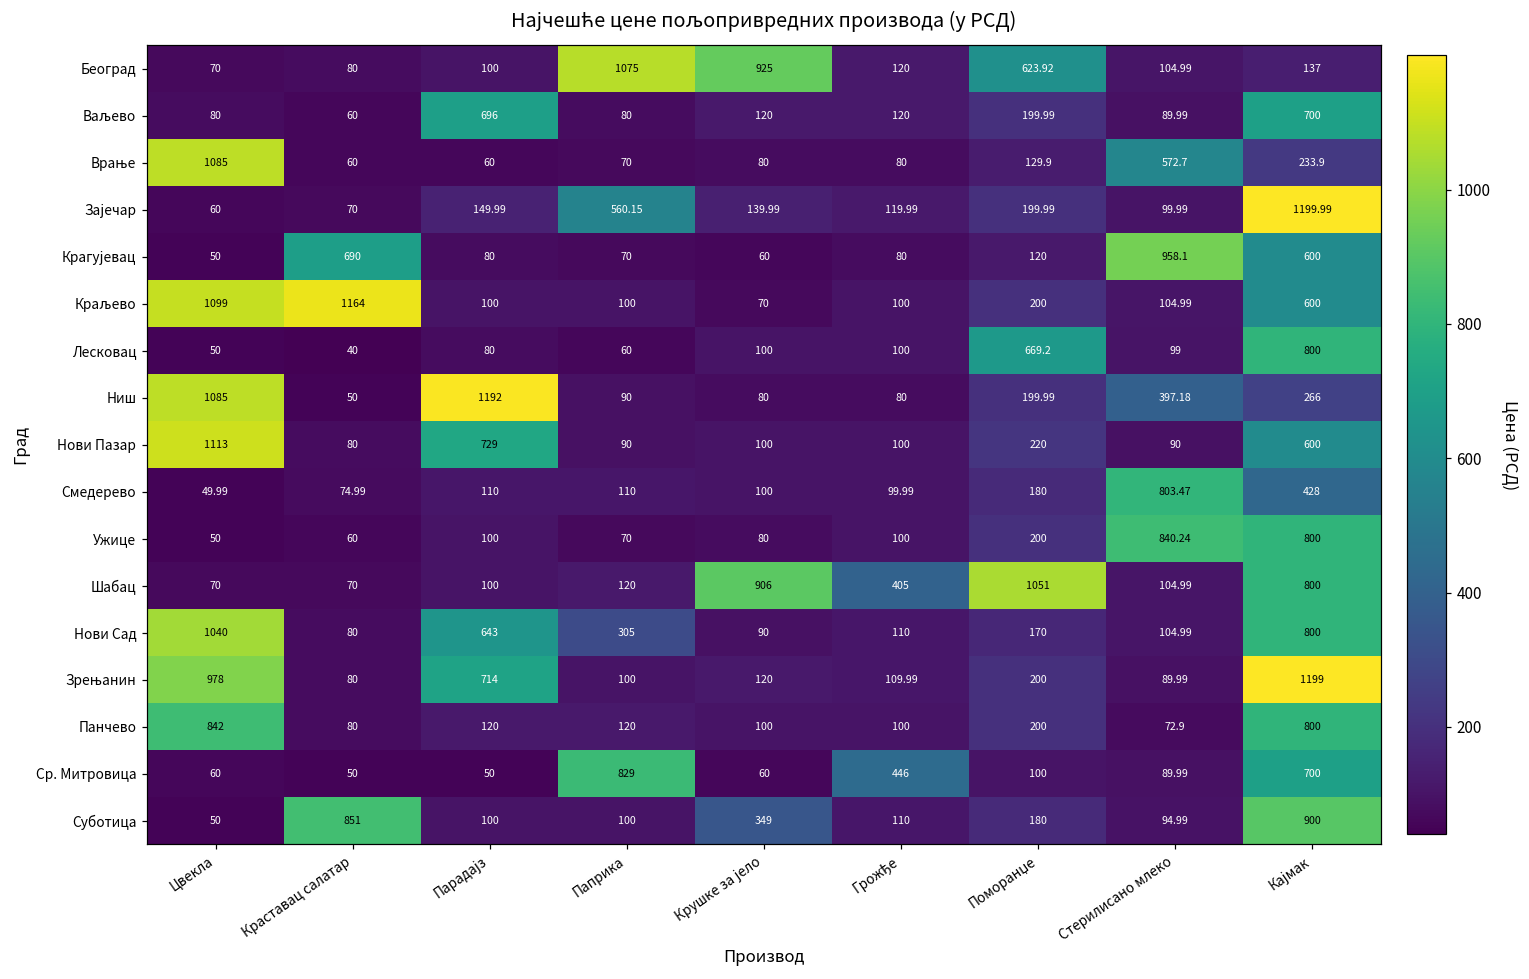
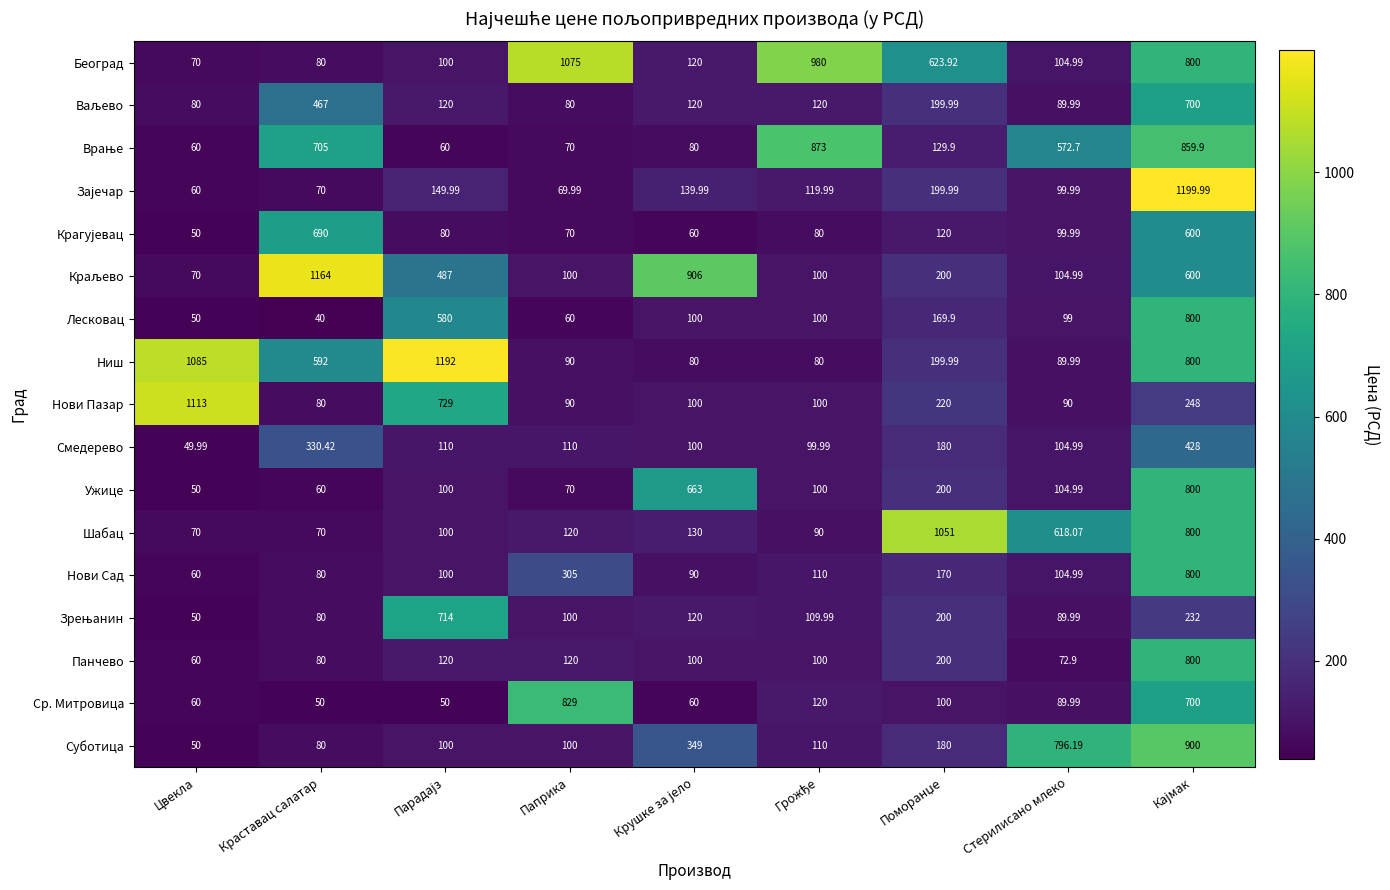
  {
    "Београд": {
      "Цвекла": 70,
      "Краставац салатар": 80,
      "Парадајз": 100,
      "Паприка": 1075,
-     "Крушке за јело": 925,
-     "Грожђе": 120,
+     "Крушке за јело": 120,
+     "Грожђе": 980,
      "Поморанџе": 623.92,
      "Стерилисано млеко": 104.99,
-     "Кајмак": 137
+     "Кајмак": 800
    },
    "Ваљево": {
      "Цвекла": 80,
-     "Краставац салатар": 60,
-     "Парадајз": 696,
+     "Краставац салатар": 467,
+     "Парадајз": 120,
      "Паприка": 80,
      "Крушке за јело": 120,
      "Грожђе": 120,
      "Поморанџе": 199.99,
      "Стерилисано млеко": 89.99,
      "Кајмак": 700
    },
    "Врање": {
-     "Цвекла": 1085,
-     "Краставац салатар": 60,
+     "Цвекла": 60,
+     "Краставац салатар": 705,
      "Парадајз": 60,
      "Паприка": 70,
      "Крушке за јело": 80,
-     "Грожђе": 80,
+     "Грожђе": 873,
      "Поморанџе": 129.9,
      "Стерилисано млеко": 572.7,
-     "Кајмак": 233.9
+     "Кајмак": 859.9
    },
    "Зајечар": {
      "Цвекла": 60,
      "Краставац салатар": 70,
      "Парадајз": 149.99,
-     "Паприка": 560.15,
+     "Паприка": 69.99,
      "Крушке за јело": 139.99,
      "Грожђе": 119.99,
      "Поморанџе": 199.99,
      "Стерилисано млеко": 99.99,
      "Кајмак": 1199.99
    },
    "Крагујевац": {
      "Цвекла": 50,
      "Краставац салатар": 690,
      "Парадајз": 80,
      "Паприка": 70,
      "Крушке за јело": 60,
      "Грожђе": 80,
      "Поморанџе": 120,
-     "Стерилисано млеко": 958.1,
+     "Стерилисано млеко": 99.99,
      "Кајмак": 600
    },
    "Краљево": {
-     "Цвекла": 1099,
+     "Цвекла": 70,
      "Краставац салатар": 1164,
-     "Парадајз": 100,
+     "Парадајз": 487,
      "Паприка": 100,
-     "Крушке за јело": 70,
+     "Крушке за јело": 906,
      "Грожђе": 100,
      "Поморанџе": 200,
      "Стерилисано млеко": 104.99,
      "Кајмак": 600
    },
    "Лесковац": {
      "Цвекла": 50,
      "Краставац салатар": 40,
-     "Парадајз": 80,
+     "Парадајз": 580,
      "Паприка": 60,
      "Крушке за јело": 100,
      "Грожђе": 100,
-     "Поморанџе": 669.2,
+     "Поморанџе": 169.9,
      "Стерилисано млеко": 99,
      "Кајмак": 800
    },
    "Ниш": {
      "Цвекла": 1085,
-     "Краставац салатар": 50,
+     "Краставац салатар": 592,
      "Парадајз": 1192,
      "Паприка": 90,
      "Крушке за јело": 80,
      "Грожђе": 80,
      "Поморанџе": 199.99,
-     "Стерилисано млеко": 397.18,
-     "Кајмак": 266
+     "Стерилисано млеко": 89.99,
+     "Кајмак": 800
    },
    "Нови Пазар": {
      "Цвекла": 1113,
      "Краставац салатар": 80,
      "Парадајз": 729,
      "Паприка": 90,
      "Крушке за јело": 100,
      "Грожђе": 100,
      "Поморанџе": 220,
      "Стерилисано млеко": 90,
-     "Кајмак": 600
+     "Кајмак": 248
    },
    "Смедерево": {
      "Цвекла": 49.99,
-     "Краставац салатар": 74.99,
+     "Краставац салатар": 330.42,
      "Парадајз": 110,
      "Паприка": 110,
      "Крушке за јело": 100,
      "Грожђе": 99.99,
      "Поморанџе": 180,
-     "Стерилисано млеко": 803.47,
+     "Стерилисано млеко": 104.99,
      "Кајмак": 428
    },
    "Ужице": {
      "Цвекла": 50,
      "Краставац салатар": 60,
      "Парадајз": 100,
      "Паприка": 70,
-     "Крушке за јело": 80,
+     "Крушке за јело": 663,
      "Грожђе": 100,
      "Поморанџе": 200,
-     "Стерилисано млеко": 840.24,
+     "Стерилисано млеко": 104.99,
      "Кајмак": 800
    },
    "Шабац": {
      "Цвекла": 70,
      "Краставац салатар": 70,
      "Парадајз": 100,
      "Паприка": 120,
-     "Крушке за јело": 906,
-     "Грожђе": 405,
+     "Крушке за јело": 130,
+     "Грожђе": 90,
      "Поморанџе": 1051,
-     "Стерилисано млеко": 104.99,
+     "Стерилисано млеко": 618.07,
      "Кајмак": 800
    },
    "Нови Сад": {
-     "Цвекла": 1040,
+     "Цвекла": 60,
      "Краставац салатар": 80,
-     "Парадајз": 643,
+     "Парадајз": 100,
      "Паприка": 305,
      "Крушке за јело": 90,
      "Грожђе": 110,
      "Поморанџе": 170,
      "Стерилисано млеко": 104.99,
      "Кајмак": 800
    },
    "Зрењанин": {
-     "Цвекла": 978,
+     "Цвекла": 50,
      "Краставац салатар": 80,
      "Парадајз": 714,
      "Паприка": 100,
      "Крушке за јело": 120,
      "Грожђе": 109.99,
      "Поморанџе": 200,
      "Стерилисано млеко": 89.99,
-     "Кајмак": 1199
+     "Кајмак": 232
    },
    "Панчево": {
-     "Цвекла": 842,
+     "Цвекла": 60,
      "Краставац салатар": 80,
      "Парадајз": 120,
      "Паприка": 120,
      "Крушке за јело": 100,
      "Грожђе": 100,
      "Поморанџе": 200,
      "Стерилисано млеко": 72.9,
      "Кајмак": 800
    },
    "Ср. Митровица": {
      "Цвекла": 60,
      "Краставац салатар": 50,
      "Парадајз": 50,
      "Паприка": 829,
      "Крушке за јело": 60,
-     "Грожђе": 446,
+     "Грожђе": 120,
      "Поморанџе": 100,
      "Стерилисано млеко": 89.99,
      "Кајмак": 700
    },
    "Суботица": {
      "Цвекла": 50,
-     "Краставац салатар": 851,
+     "Краставац салатар": 80,
      "Парадајз": 100,
      "Паприка": 100,
      "Крушке за јело": 349,
      "Грожђе": 110,
      "Поморанџе": 180,
-     "Стерилисано млеко": 94.99,
+     "Стерилисано млеко": 796.19,
      "Кајмак": 900
    }
  }
